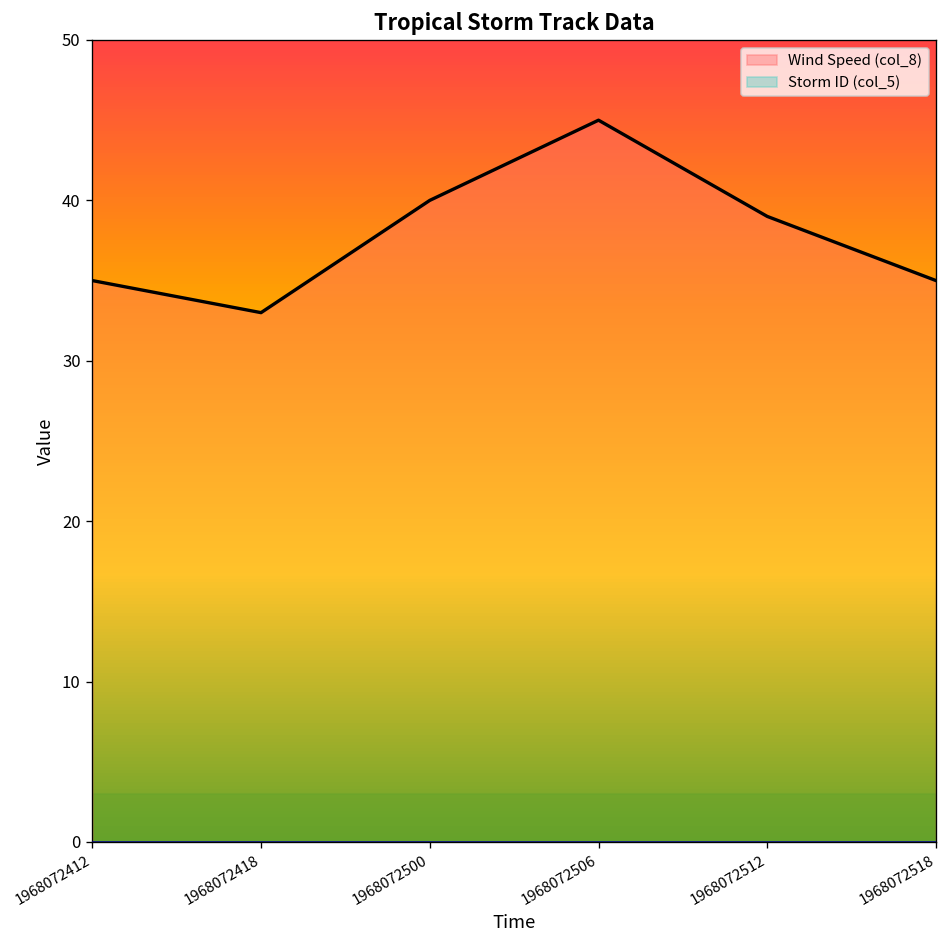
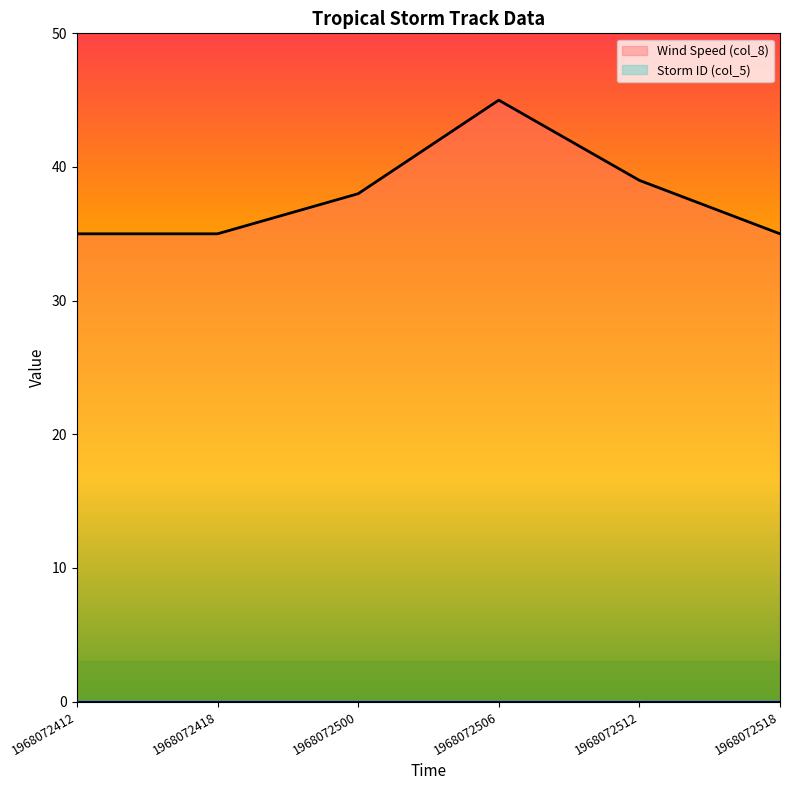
  {
    "Wind Speed (col_8)": {
      "1968072412": 35,
-     "1968072418": 33,
-     "1968072500": 40,
+     "1968072418": 35,
+     "1968072500": 38,
      "1968072506": 45,
      "1968072512": 39,
      "1968072518": 35
    }
  }
